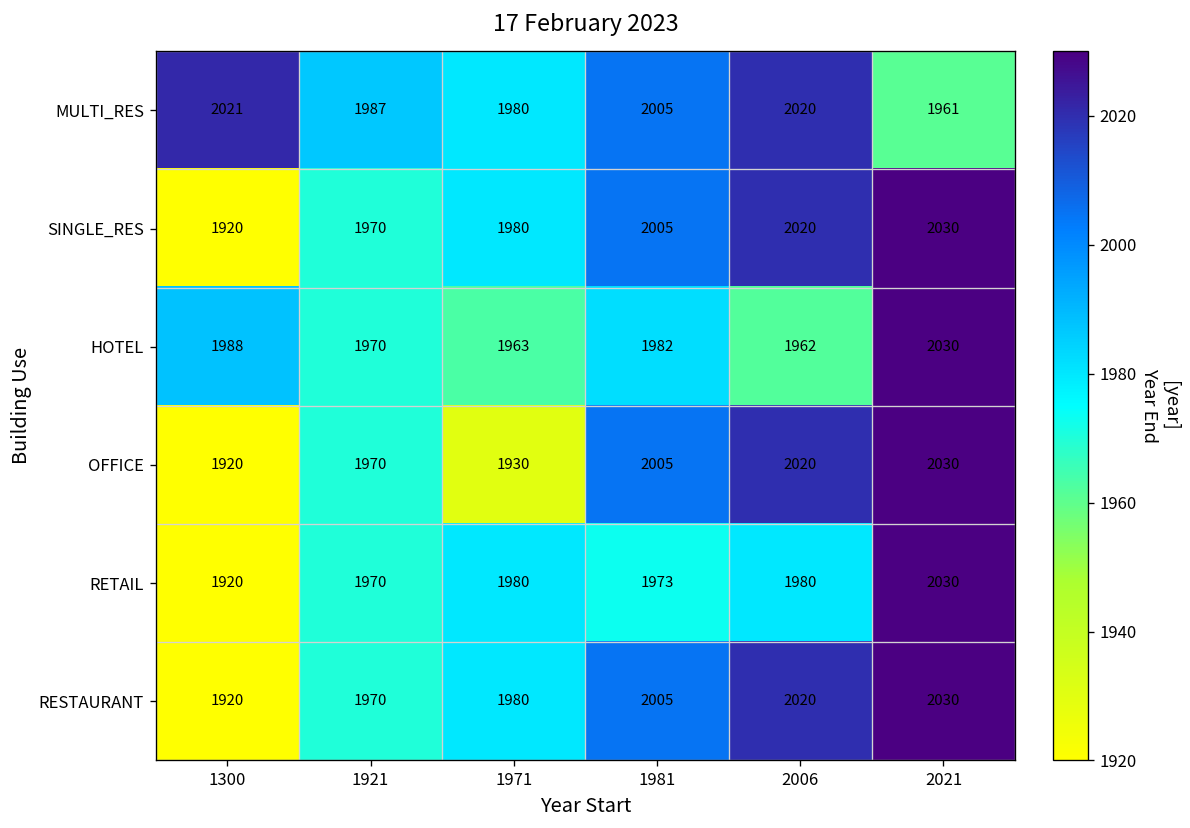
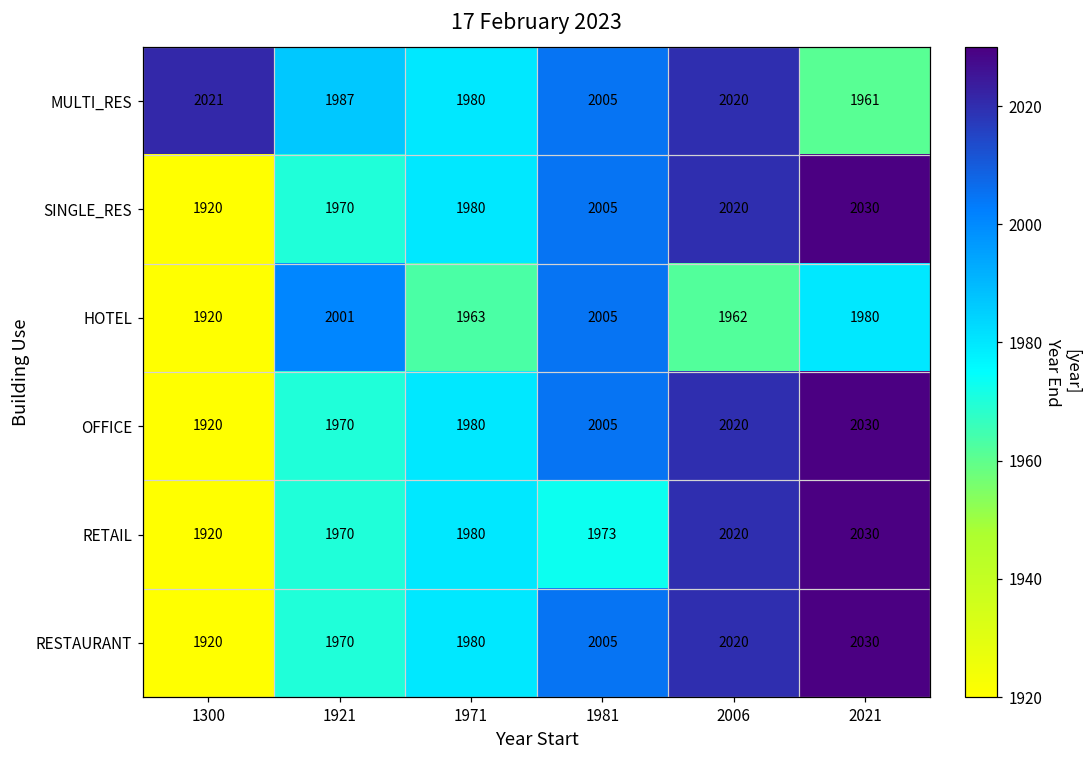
  {
    "MULTI_RES": {
      "1300": 2021,
      "1921": 1987,
      "1971": 1980,
      "1981": 2005,
      "2006": 2020,
      "2021": 1961
    },
    "SINGLE_RES": {
      "1300": 1920,
      "1921": 1970,
      "1971": 1980,
      "1981": 2005,
      "2006": 2020,
      "2021": 2030
    },
    "HOTEL": {
-     "1300": 1988,
-     "1921": 1970,
+     "1300": 1920,
+     "1921": 2001,
      "1971": 1963,
-     "1981": 1982,
+     "1981": 2005,
      "2006": 1962,
-     "2021": 2030
+     "2021": 1980
    },
    "OFFICE": {
      "1300": 1920,
      "1921": 1970,
-     "1971": 1930,
+     "1971": 1980,
      "1981": 2005,
      "2006": 2020,
      "2021": 2030
    },
    "RETAIL": {
      "1300": 1920,
      "1921": 1970,
      "1971": 1980,
      "1981": 1973,
-     "2006": 1980,
+     "2006": 2020,
      "2021": 2030
    },
    "RESTAURANT": {
      "1300": 1920,
      "1921": 1970,
      "1971": 1980,
      "1981": 2005,
      "2006": 2020,
      "2021": 2030
    }
  }
